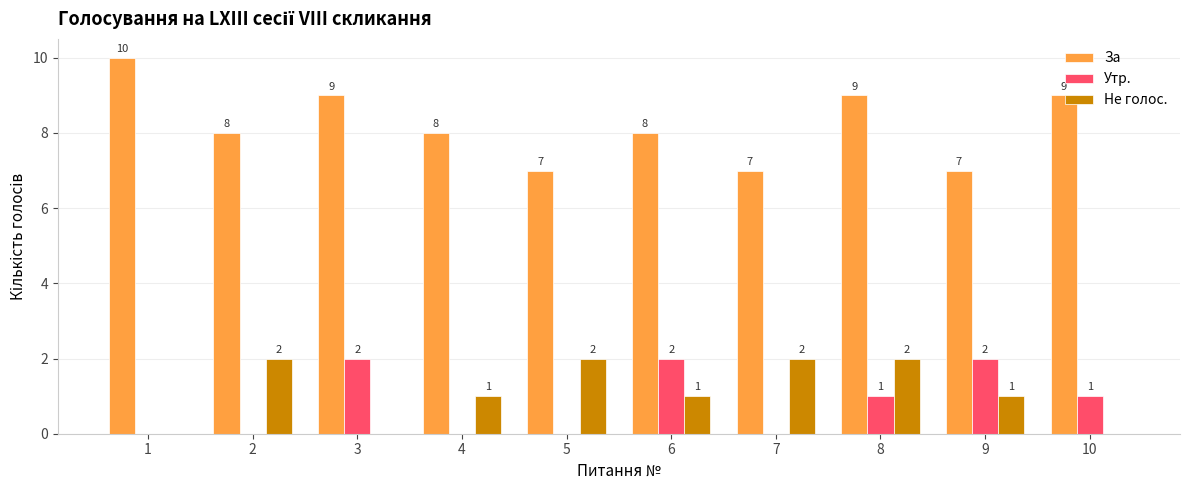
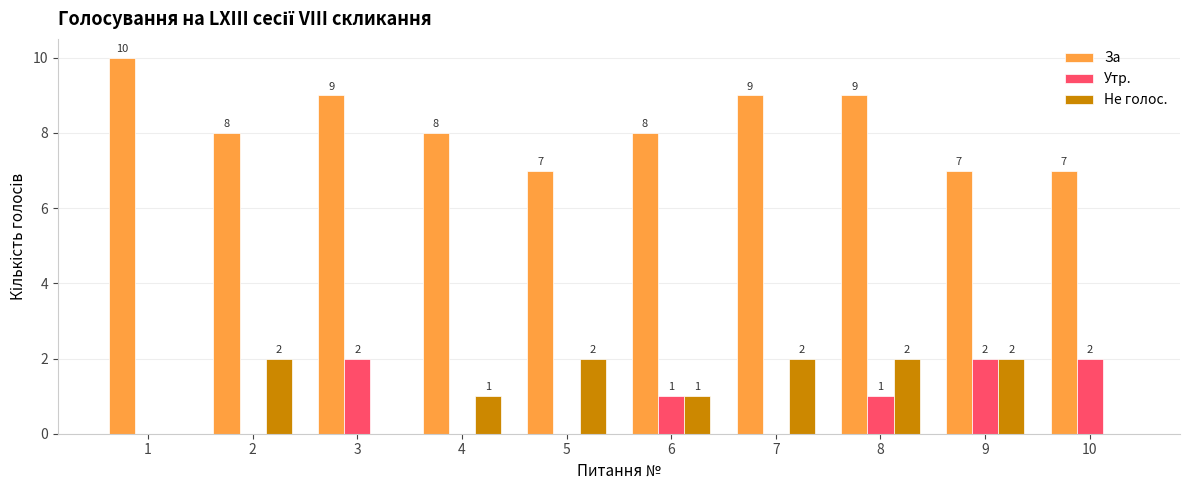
  {
    "За": {
      "1": 10,
      "2": 8,
      "3": 9,
      "4": 8,
      "5": 7,
      "6": 8,
-     "7": 7,
+     "7": 9,
      "8": 9,
      "9": 7,
-     "10": 9
+     "10": 7
    },
    "Утр.": {
      "3": 2,
-     "6": 2,
+     "6": 1,
      "8": 1,
      "9": 2,
-     "10": 1
+     "10": 2
    },
    "Не голос.": {
      "2": 2,
      "4": 1,
      "5": 2,
      "6": 1,
      "7": 2,
      "8": 2,
-     "9": 1
+     "9": 2
    }
  }
